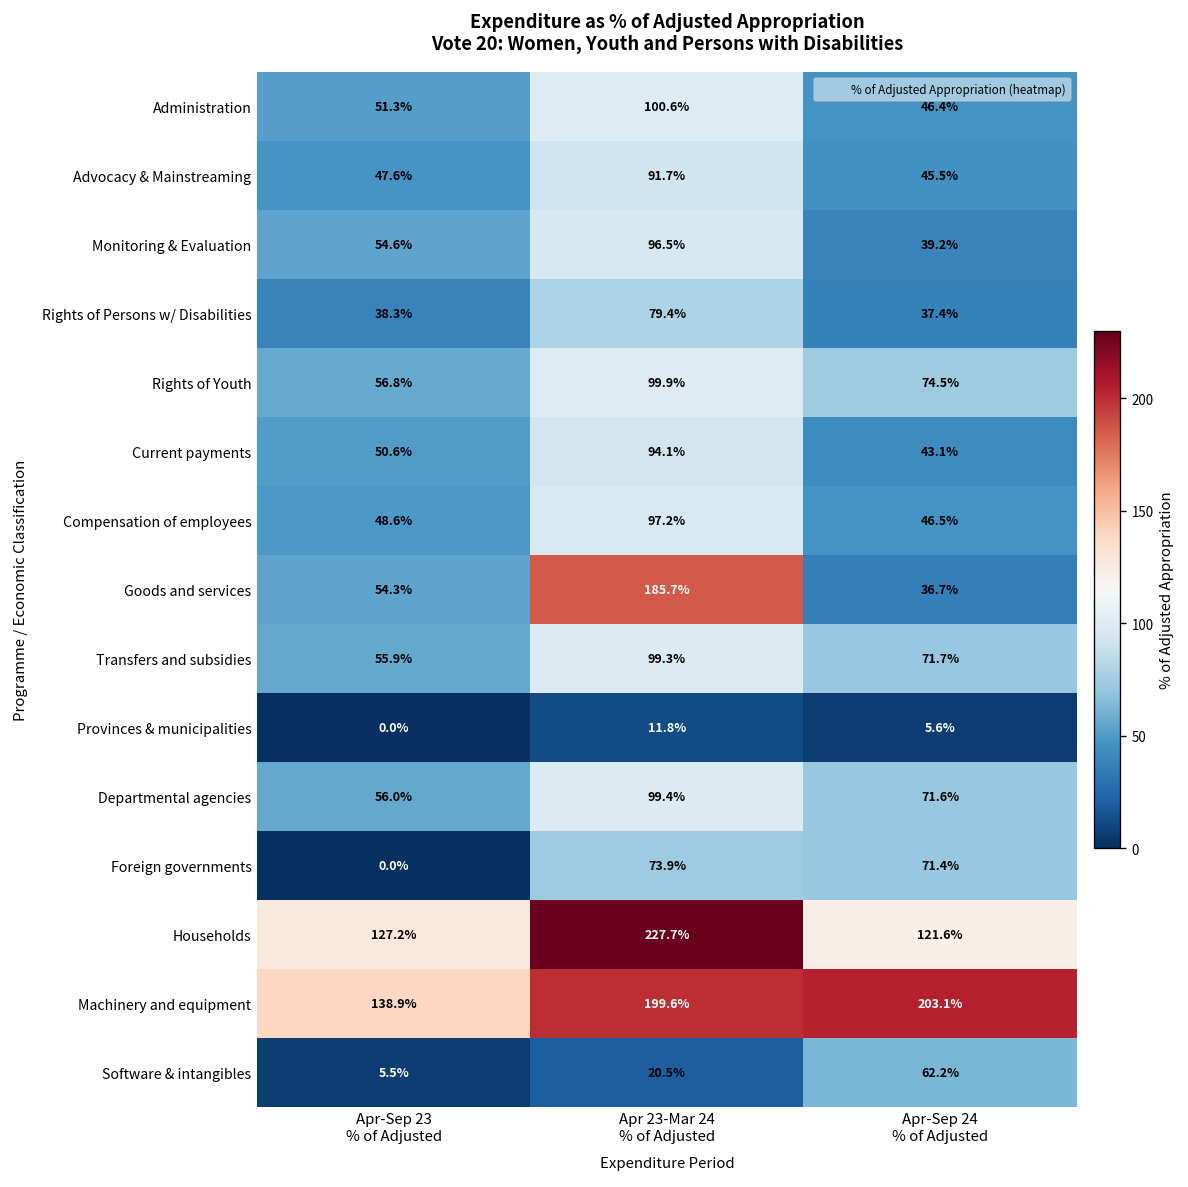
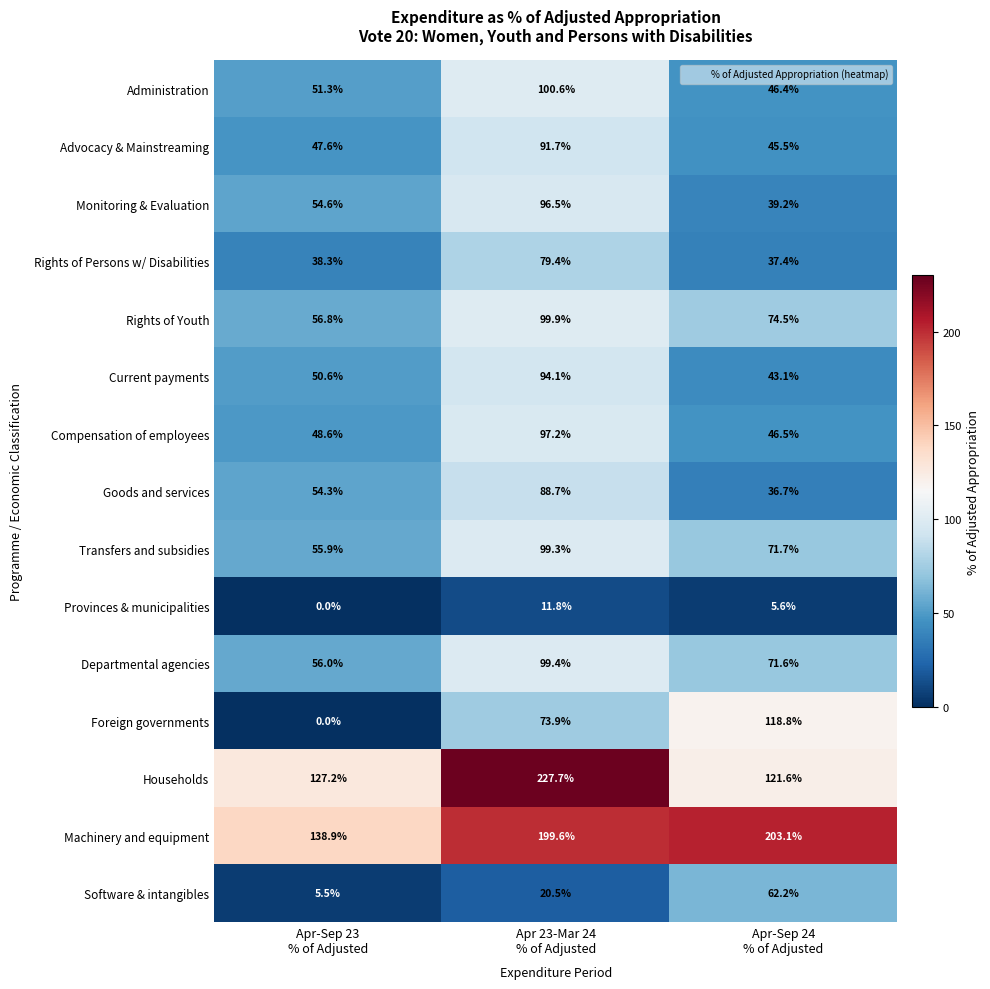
  {
    "Administration": {
      "Apr-Sep 23 % of Adjusted": "51.3%",
      "Apr 23-Mar 24 % of Adjusted": "100.6%",
      "Apr-Sep 24 % of Adjusted": "46.4%"
    },
    "Advocacy & Mainstreaming": {
      "Apr-Sep 23 % of Adjusted": "47.6%",
      "Apr 23-Mar 24 % of Adjusted": "91.7%",
      "Apr-Sep 24 % of Adjusted": "45.5%"
    },
    "Monitoring & Evaluation": {
      "Apr-Sep 23 % of Adjusted": "54.6%",
      "Apr 23-Mar 24 % of Adjusted": "96.5%",
      "Apr-Sep 24 % of Adjusted": "39.2%"
    },
    "Rights of Persons w/ Disabilities": {
      "Apr-Sep 23 % of Adjusted": "38.3%",
      "Apr 23-Mar 24 % of Adjusted": "79.4%",
      "Apr-Sep 24 % of Adjusted": "37.4%"
    },
    "Rights of Youth": {
      "Apr-Sep 23 % of Adjusted": "56.8%",
      "Apr 23-Mar 24 % of Adjusted": "99.9%",
      "Apr-Sep 24 % of Adjusted": "74.5%"
    },
    "Current payments": {
      "Apr-Sep 23 % of Adjusted": "50.6%",
      "Apr 23-Mar 24 % of Adjusted": "94.1%",
      "Apr-Sep 24 % of Adjusted": "43.1%"
    },
    "Compensation of employees": {
      "Apr-Sep 23 % of Adjusted": "48.6%",
      "Apr 23-Mar 24 % of Adjusted": "97.2%",
      "Apr-Sep 24 % of Adjusted": "46.5%"
    },
    "Goods and services": {
      "Apr-Sep 23 % of Adjusted": "54.3%",
-     "Apr 23-Mar 24 % of Adjusted": "185.7%",
+     "Apr 23-Mar 24 % of Adjusted": "88.7%",
      "Apr-Sep 24 % of Adjusted": "36.7%"
    },
    "Transfers and subsidies": {
      "Apr-Sep 23 % of Adjusted": "55.9%",
      "Apr 23-Mar 24 % of Adjusted": "99.3%",
      "Apr-Sep 24 % of Adjusted": "71.7%"
    },
    "Provinces & municipalities": {
      "Apr-Sep 23 % of Adjusted": "0.0%",
      "Apr 23-Mar 24 % of Adjusted": "11.8%",
      "Apr-Sep 24 % of Adjusted": "5.6%"
    },
    "Departmental agencies": {
      "Apr-Sep 23 % of Adjusted": "56.0%",
      "Apr 23-Mar 24 % of Adjusted": "99.4%",
      "Apr-Sep 24 % of Adjusted": "71.6%"
    },
    "Foreign governments": {
      "Apr-Sep 23 % of Adjusted": "0.0%",
      "Apr 23-Mar 24 % of Adjusted": "73.9%",
-     "Apr-Sep 24 % of Adjusted": "71.4%"
+     "Apr-Sep 24 % of Adjusted": "118.8%"
    },
    "Households": {
      "Apr-Sep 23 % of Adjusted": "127.2%",
      "Apr 23-Mar 24 % of Adjusted": "227.7%",
      "Apr-Sep 24 % of Adjusted": "121.6%"
    },
    "Machinery and equipment": {
      "Apr-Sep 23 % of Adjusted": "138.9%",
      "Apr 23-Mar 24 % of Adjusted": "199.6%",
      "Apr-Sep 24 % of Adjusted": "203.1%"
    },
    "Software & intangibles": {
      "Apr-Sep 23 % of Adjusted": "5.5%",
      "Apr 23-Mar 24 % of Adjusted": "20.5%",
      "Apr-Sep 24 % of Adjusted": "62.2%"
    }
  }
